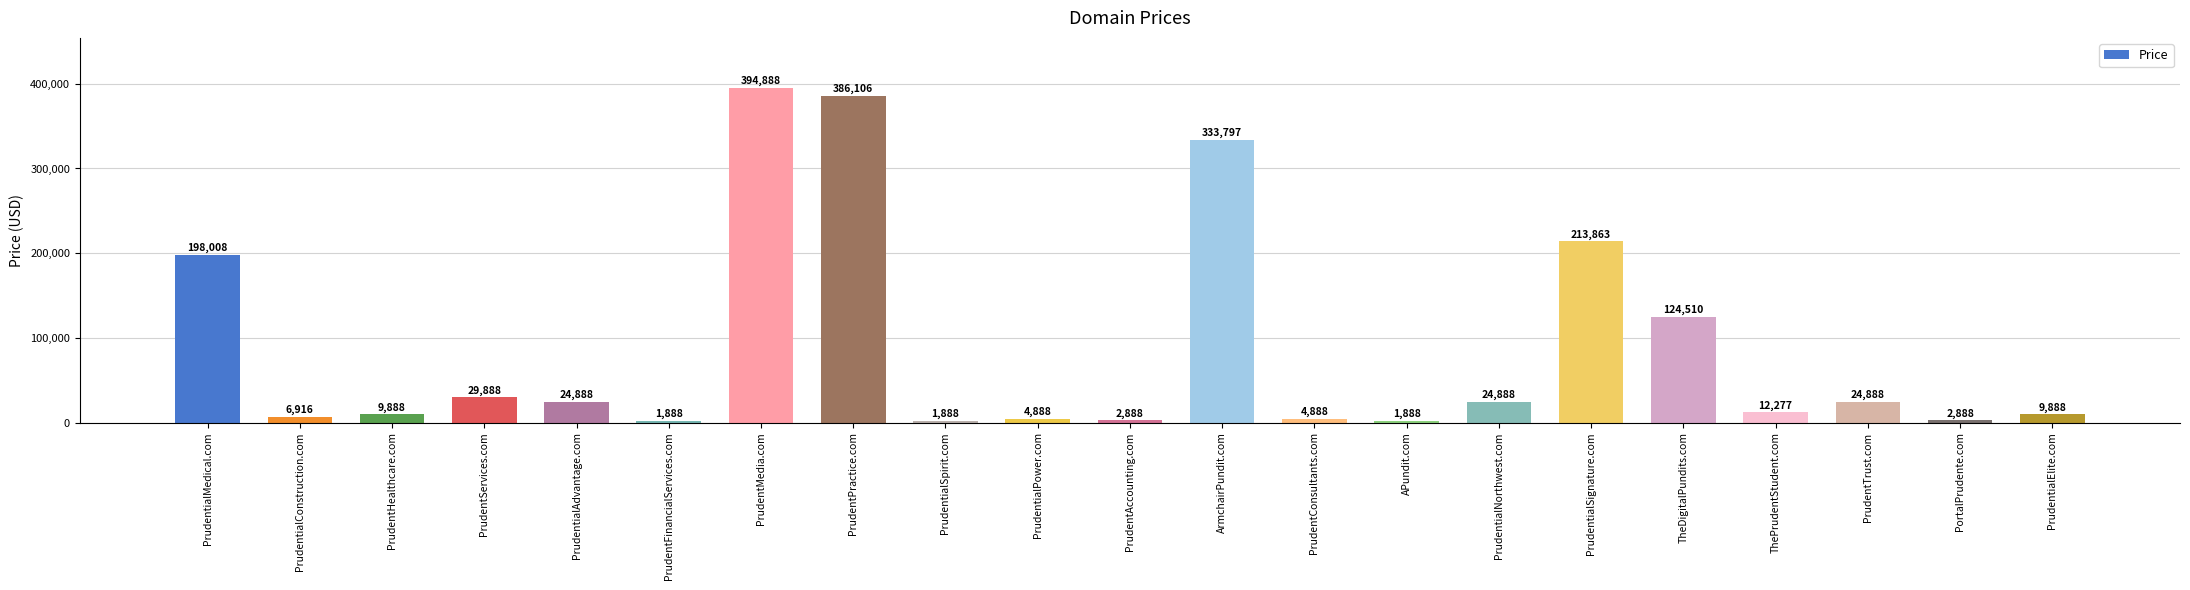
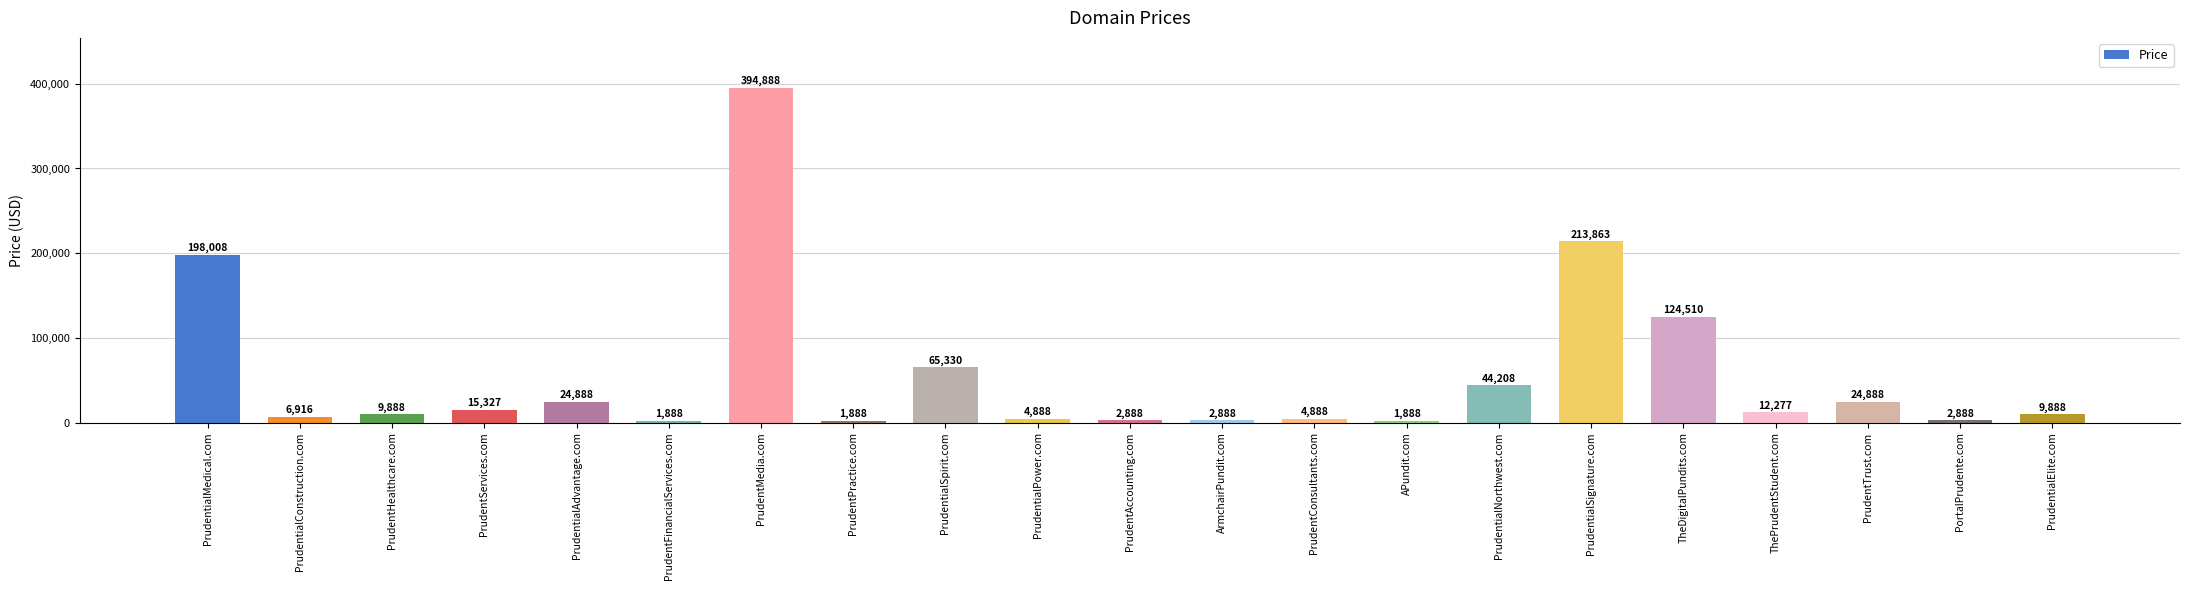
  {
    "PrudentialMedical.com": "198,008",
    "PrudentialConstruction.com": "6,916",
    "PrudentHealthcare.com": "9,888",
-   "PrudentServices.com": "29,888",
+   "PrudentServices.com": "15,327",
    "PrudentialAdvantage.com": "24,888",
    "PrudentFinancialServices.com": "1,888",
    "PrudentMedia.com": "394,888",
-   "PrudentPractice.com": "386,106",
-   "PrudentialSpirit.com": "1,888",
+   "PrudentPractice.com": "1,888",
+   "PrudentialSpirit.com": "65,330",
    "PrudentialPower.com": "4,888",
    "PrudentAccounting.com": "2,888",
-   "ArmchairPundit.com": "333,797",
+   "ArmchairPundit.com": "2,888",
    "PrudentConsultants.com": "4,888",
    "APundit.com": "1,888",
-   "PrudentialNorthwest.com": "24,888",
+   "PrudentialNorthwest.com": "44,208",
    "PrudentialSignature.com": "213,863",
    "TheDigitalPundits.com": "124,510",
    "ThePrudentStudent.com": "12,277",
    "PrudentTrust.com": "24,888",
    "PortalPrudente.com": "2,888",
    "PrudentialElite.com": "9,888"
  }
